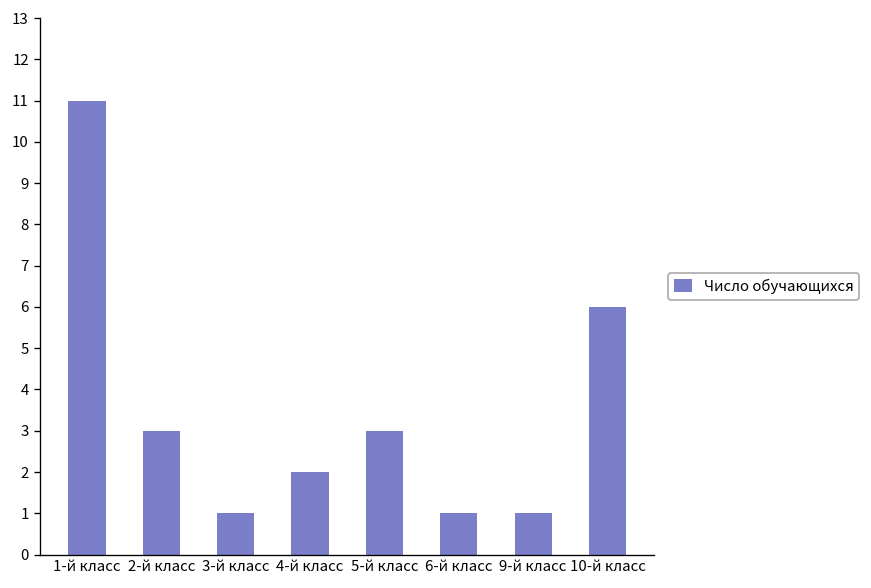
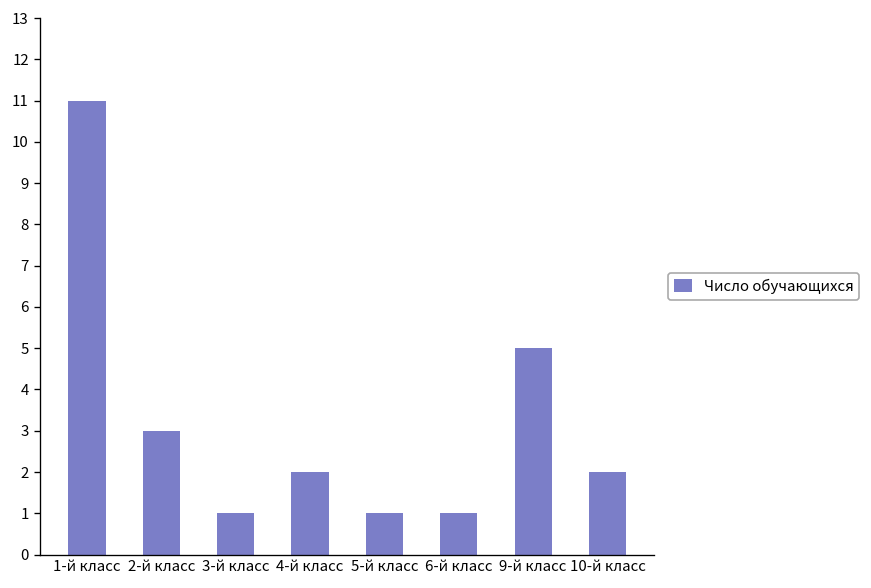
  {
    "1-й класс": 11,
    "2-й класс": 3,
    "3-й класс": 1,
    "4-й класс": 2,
-   "5-й класс": 3,
+   "5-й класс": 1,
    "6-й класс": 1,
-   "9-й класс": 1,
-   "10-й класс": 6
+   "9-й класс": 5,
+   "10-й класс": 2
  }
